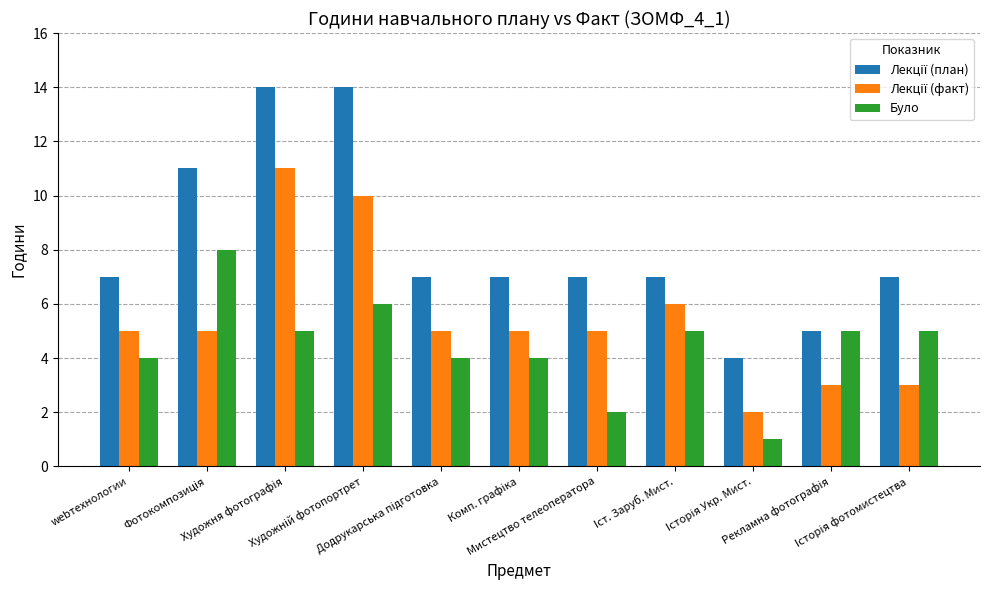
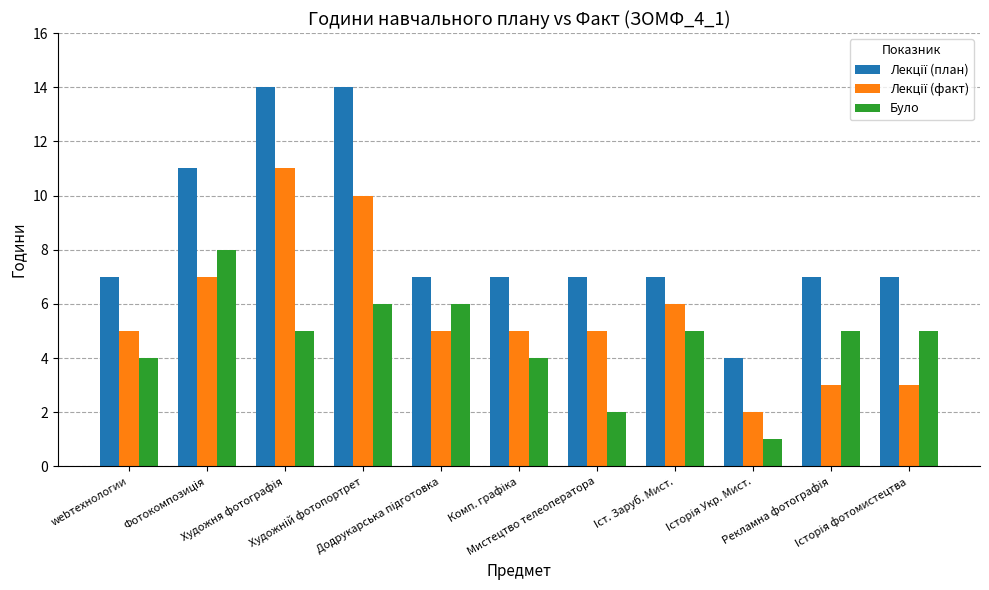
  {
    "Лекції (план)": {
      "webтехнологии": 7,
      "Фотокомпозиція": 11,
      "Художня фотографія": 14,
      "Художній фотопортрет": 14,
      "Додрукарська підготовка": 7,
      "Комп. графіка": 7,
      "Мистецтво телеоператора": 7,
      "Іст. Заруб. Мист.": 7,
      "Історія Укр. Мист.": 4,
-     "Рекламна фотографія": 5,
+     "Рекламна фотографія": 7,
      "Історія фотомистецтва": 7
    },
    "Лекції (факт)": {
      "webтехнологии": 5,
-     "Фотокомпозиція": 5,
+     "Фотокомпозиція": 7,
      "Художня фотографія": 11,
      "Художній фотопортрет": 10,
      "Додрукарська підготовка": 5,
      "Комп. графіка": 5,
      "Мистецтво телеоператора": 5,
      "Іст. Заруб. Мист.": 6,
      "Історія Укр. Мист.": 2,
      "Рекламна фотографія": 3,
      "Історія фотомистецтва": 3
    },
    "Було": {
      "webтехнологии": 4,
      "Фотокомпозиція": 8,
      "Художня фотографія": 5,
      "Художній фотопортрет": 6,
-     "Додрукарська підготовка": 4,
+     "Додрукарська підготовка": 6,
      "Комп. графіка": 4,
      "Мистецтво телеоператора": 2,
      "Іст. Заруб. Мист.": 5,
      "Історія Укр. Мист.": 1,
      "Рекламна фотографія": 5,
      "Історія фотомистецтва": 5
    }
  }
